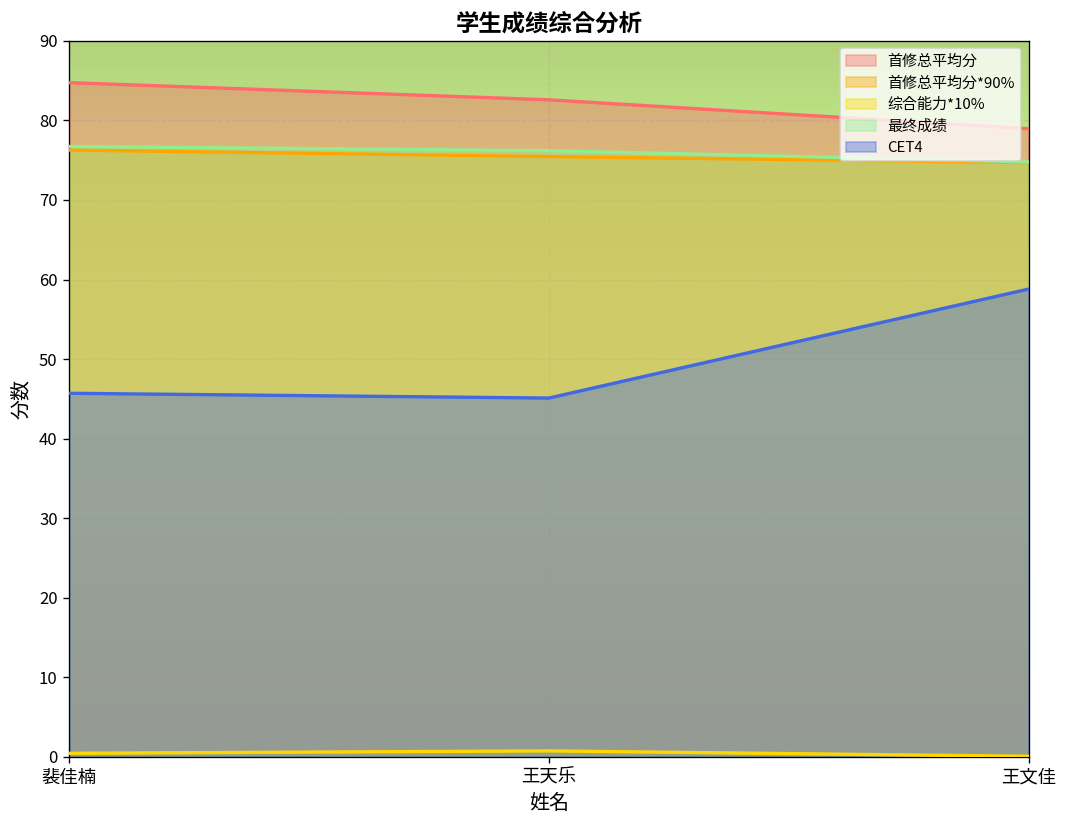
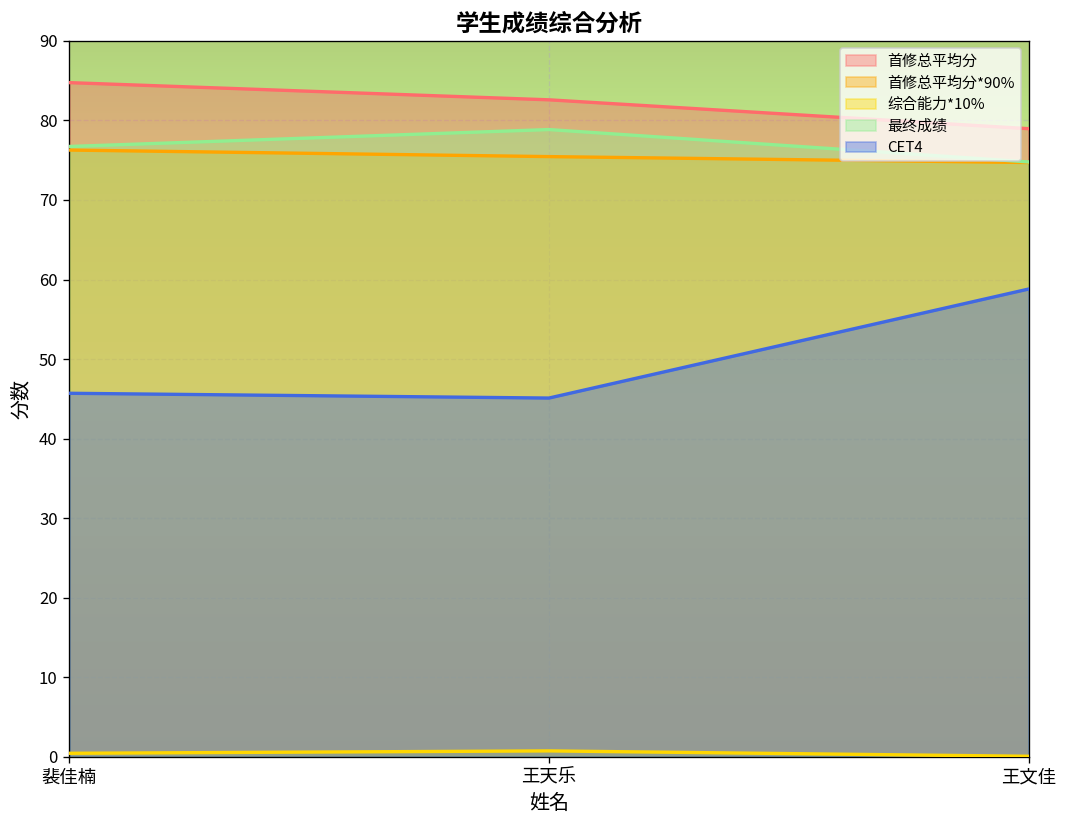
  {
    "首修总平均分": {
      "裴佳楠": 85,
      "王天乐": 83,
      "王文佳": 79
    },
    "最终成绩": {
      "裴佳楠": 77,
-     "王天乐": 76
+     "王天乐": 79
    },
    "CET4": {
      "裴佳楠": 46,
      "王天乐": 45,
      "王文佳": 59
    }
  }
